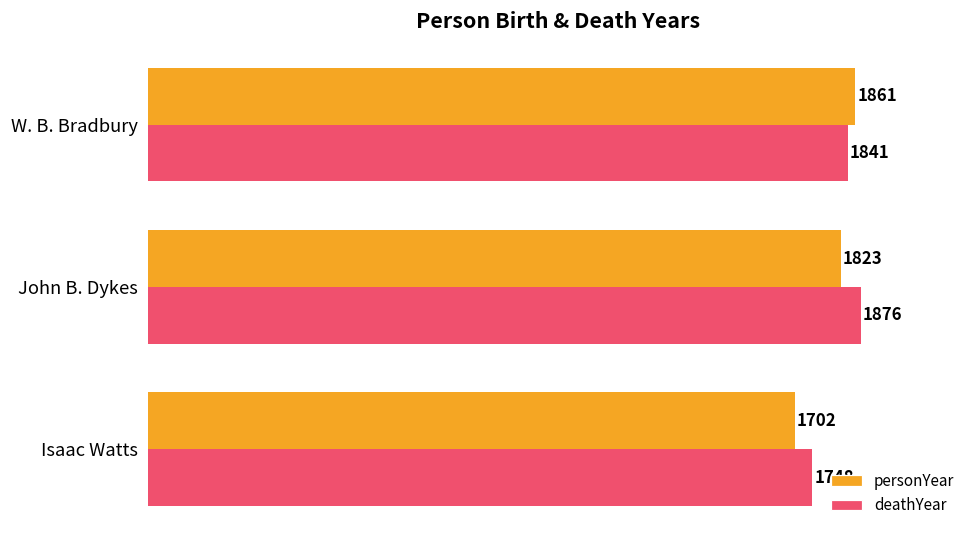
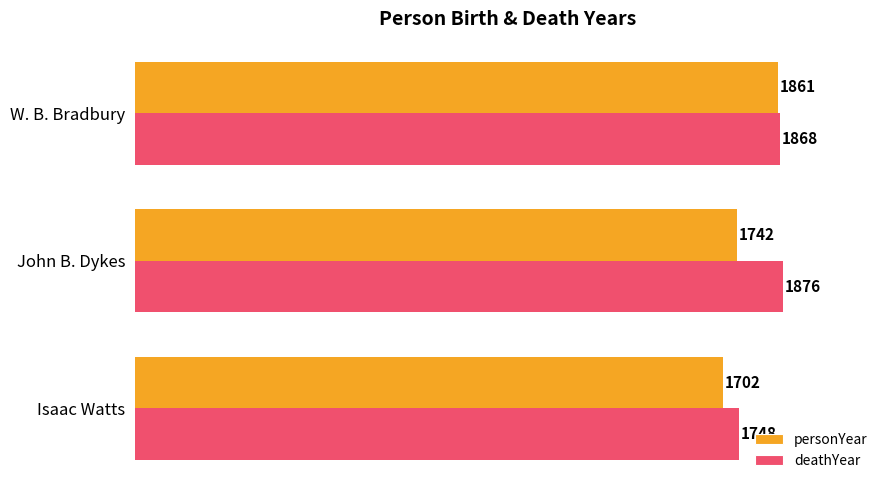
  {
    "personYear": {
      "W. B. Bradbury": 1861,
-     "John B. Dykes": 1823,
+     "John B. Dykes": 1742,
      "Isaac Watts": 1702
    },
    "deathYear": {
-     "W. B. Bradbury": 1841,
+     "W. B. Bradbury": 1868,
      "John B. Dykes": 1876,
      "Isaac Watts": 1748
    }
  }
